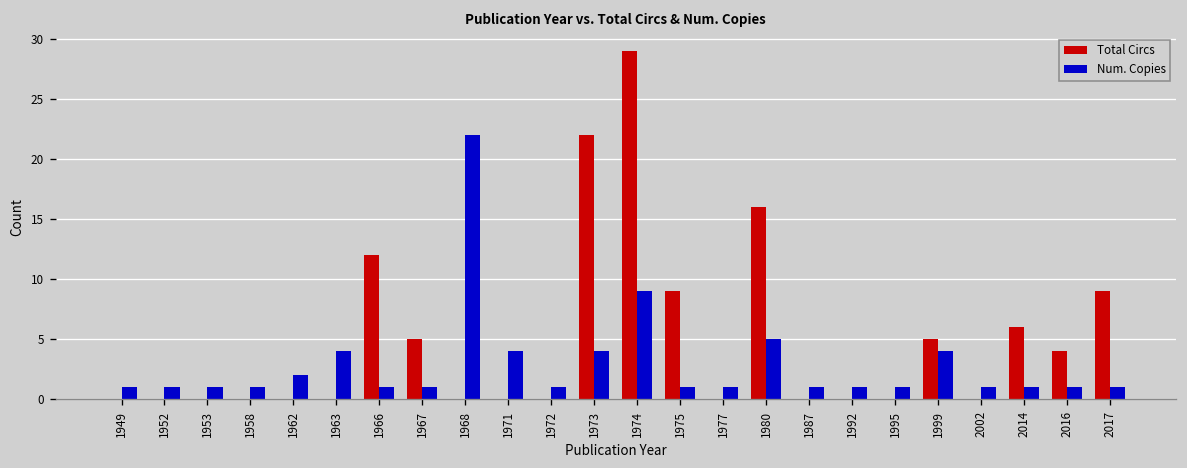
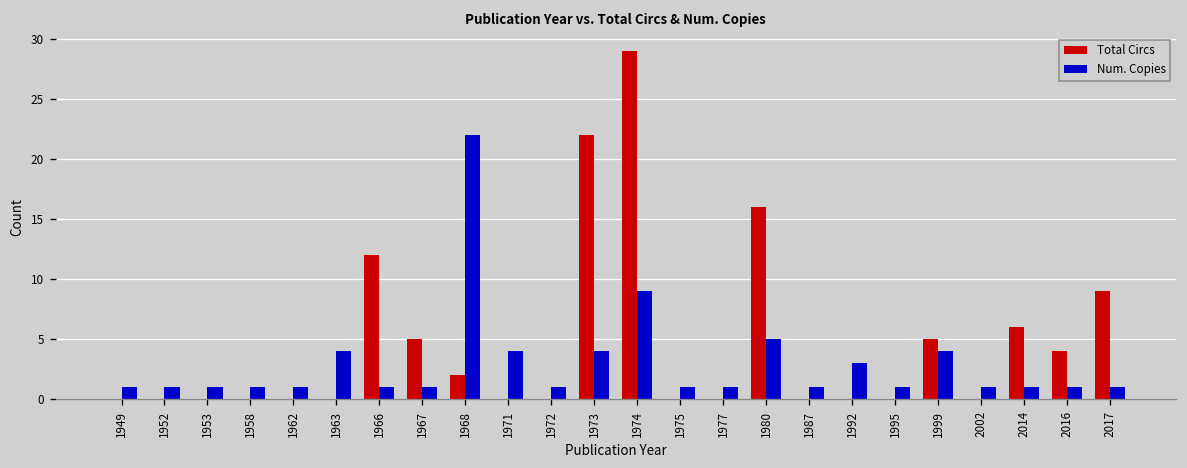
  {
    "Total Circs": {
      "1949": 0,
      "1952": 0,
      "1953": 0,
      "1958": 0,
      "1962": 0,
      "1963": 0,
      "1966": 12,
      "1967": 5,
-     "1968": 0,
+     "1968": 2,
      "1971": 0,
      "1972": 0,
      "1973": 22,
      "1974": 29,
-     "1975": 9,
+     "1975": 0,
      "1977": 0,
      "1980": 16,
      "1987": 0,
      "1992": 0,
      "1995": 0,
      "1999": 5,
      "2002": 0,
      "2014": 6,
      "2016": 4,
      "2017": 9
    },
    "Num. Copies": {
      "1949": 1,
      "1952": 1,
      "1953": 1,
      "1958": 1,
-     "1962": 2,
+     "1962": 1,
      "1963": 4,
      "1966": 1,
      "1967": 1,
      "1968": 22,
      "1971": 4,
      "1972": 1,
      "1973": 4,
      "1974": 9,
      "1975": 1,
      "1977": 1,
      "1980": 5,
      "1987": 1,
-     "1992": 1,
+     "1992": 3,
      "1995": 1,
      "1999": 4,
      "2002": 1,
      "2014": 1,
      "2016": 1,
      "2017": 1
    }
  }
